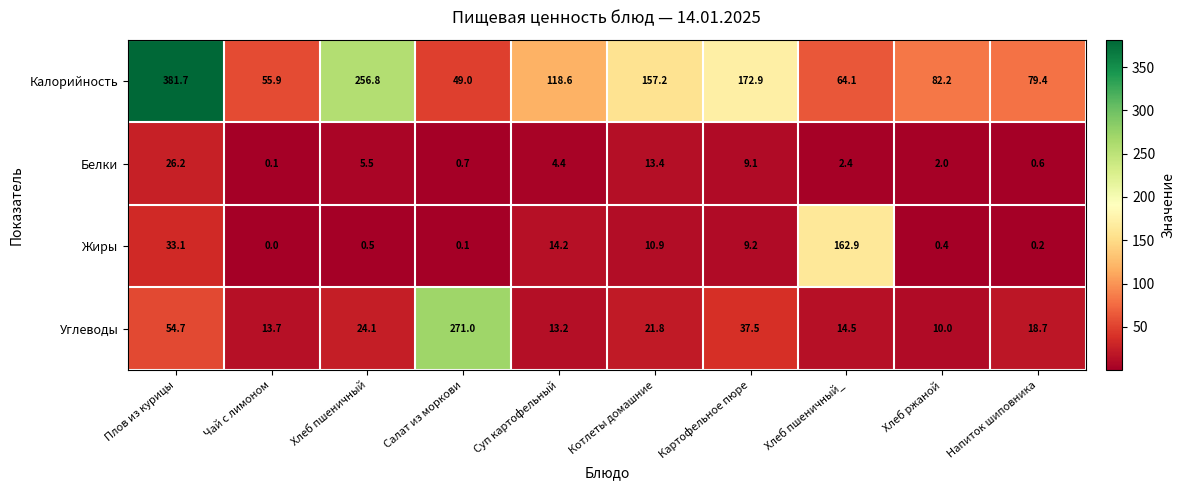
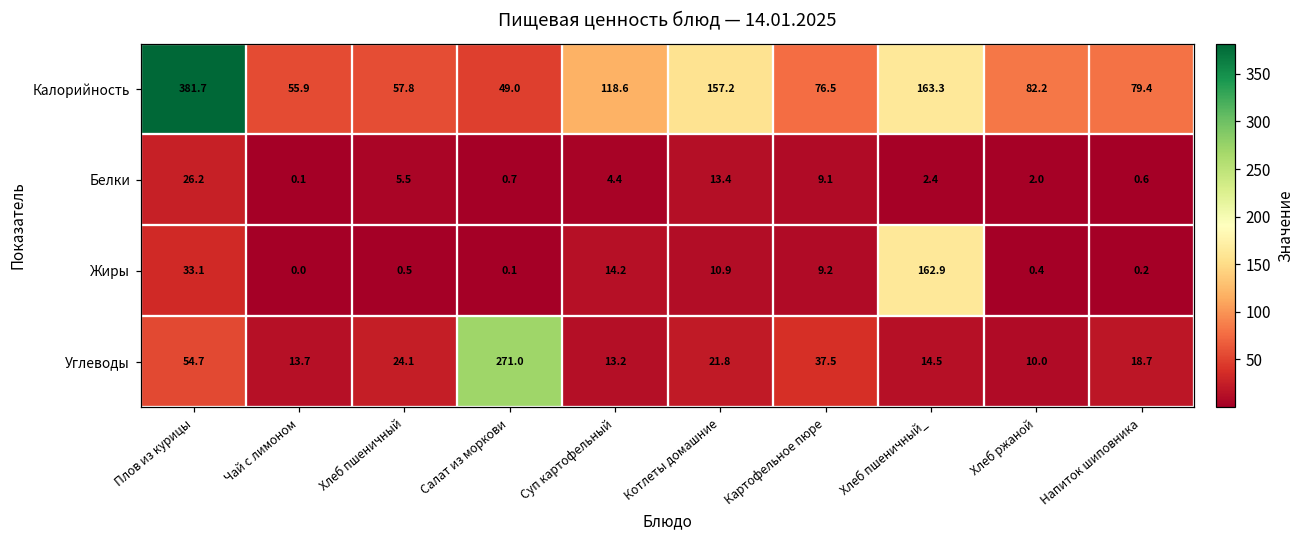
  {
    "Калорийность": {
      "Плов из курицы": 381.7,
      "Чай с лимоном": 55.9,
-     "Хлеб пшеничный": 256.8,
+     "Хлеб пшеничный": 57.8,
      "Салат из моркови": 49.0,
      "Суп картофельный": 118.6,
      "Котлеты домашние": 157.2,
-     "Картофельное пюре": 172.9,
-     "Хлеб пшеничный_": 64.1,
+     "Картофельное пюре": 76.5,
+     "Хлеб пшеничный_": 163.3,
      "Хлеб ржаной": 82.2,
      "Напиток шиповника": 79.4
    },
    "Белки": {
      "Плов из курицы": 26.2,
      "Чай с лимоном": 0.1,
      "Хлеб пшеничный": 5.5,
      "Салат из моркови": 0.7,
      "Суп картофельный": 4.4,
      "Котлеты домашние": 13.4,
      "Картофельное пюре": 9.1,
      "Хлеб пшеничный_": 2.4,
      "Хлеб ржаной": 2.0,
      "Напиток шиповника": 0.6
    },
    "Жиры": {
      "Плов из курицы": 33.1,
      "Чай с лимоном": 0.0,
      "Хлеб пшеничный": 0.5,
      "Салат из моркови": 0.1,
      "Суп картофельный": 14.2,
      "Котлеты домашние": 10.9,
      "Картофельное пюре": 9.2,
      "Хлеб пшеничный_": 162.9,
      "Хлеб ржаной": 0.4,
      "Напиток шиповника": 0.2
    },
    "Углеводы": {
      "Плов из курицы": 54.7,
      "Чай с лимоном": 13.7,
      "Хлеб пшеничный": 24.1,
      "Салат из моркови": 271.0,
      "Суп картофельный": 13.2,
      "Котлеты домашние": 21.8,
      "Картофельное пюре": 37.5,
      "Хлеб пшеничный_": 14.5,
      "Хлеб ржаной": 10.0,
      "Напиток шиповника": 18.7
    }
  }
